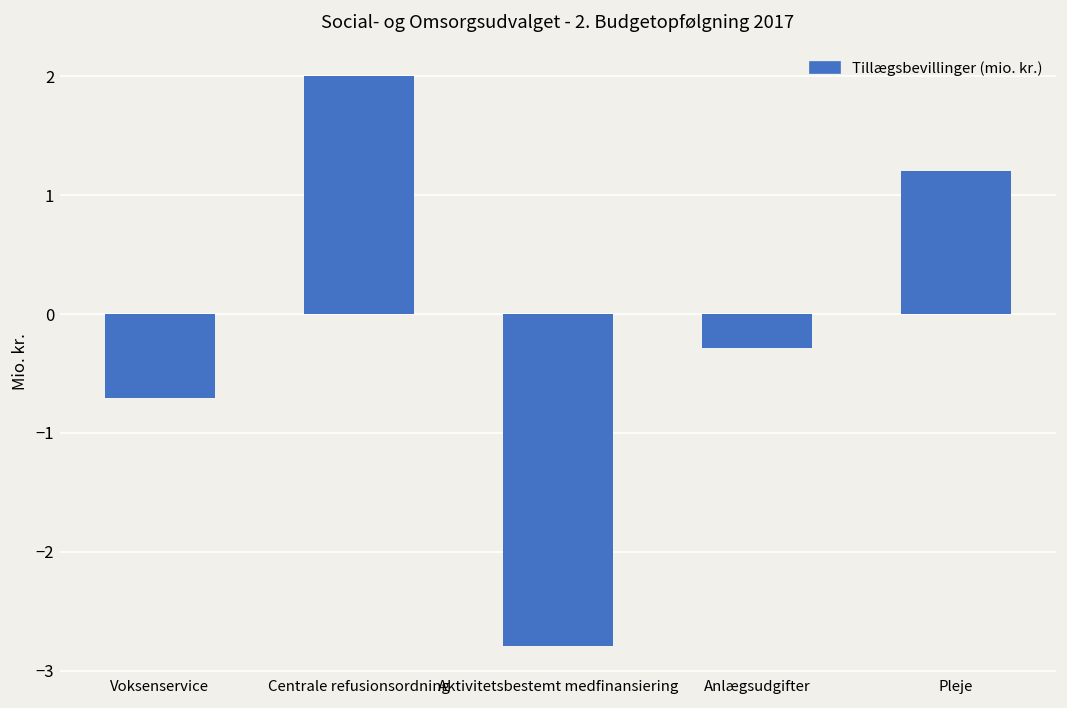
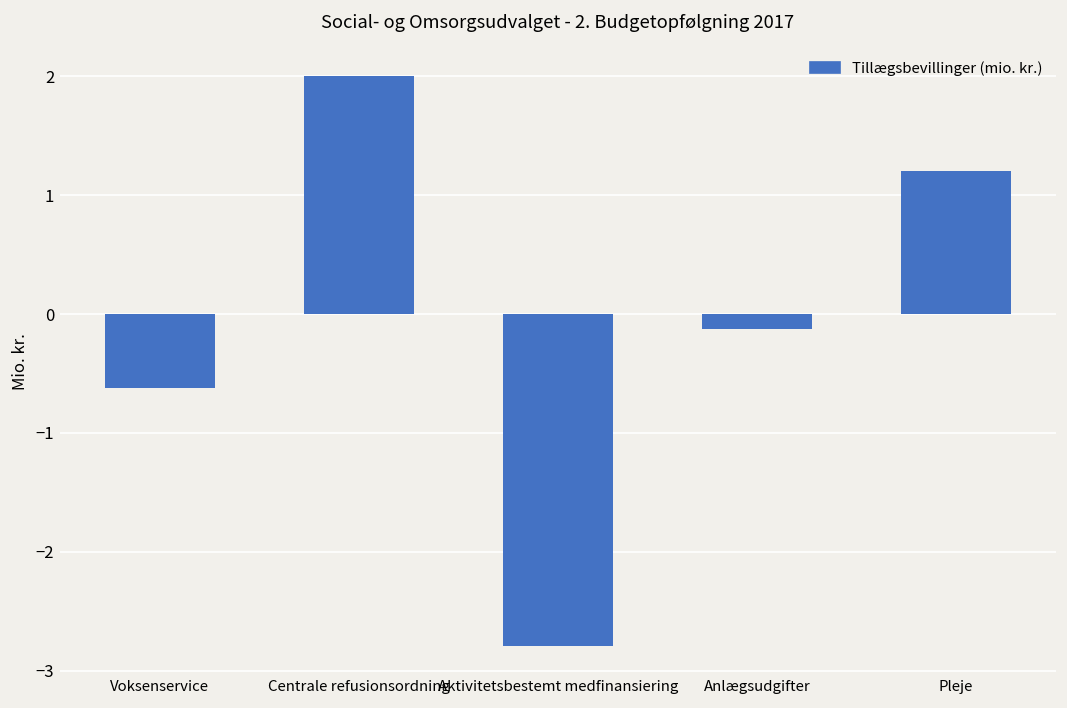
  {
-   "Voksenservice": -0.7,
+   "Voksenservice": -0.6,
    "Centrale refusionsordning": 2.0,
    "Aktivitetsbestemt medfinansiering": -2.8,
-   "Anlægsudgifter": -0.3,
+   "Anlægsudgifter": -0.1,
    "Pleje": 1.2
  }
